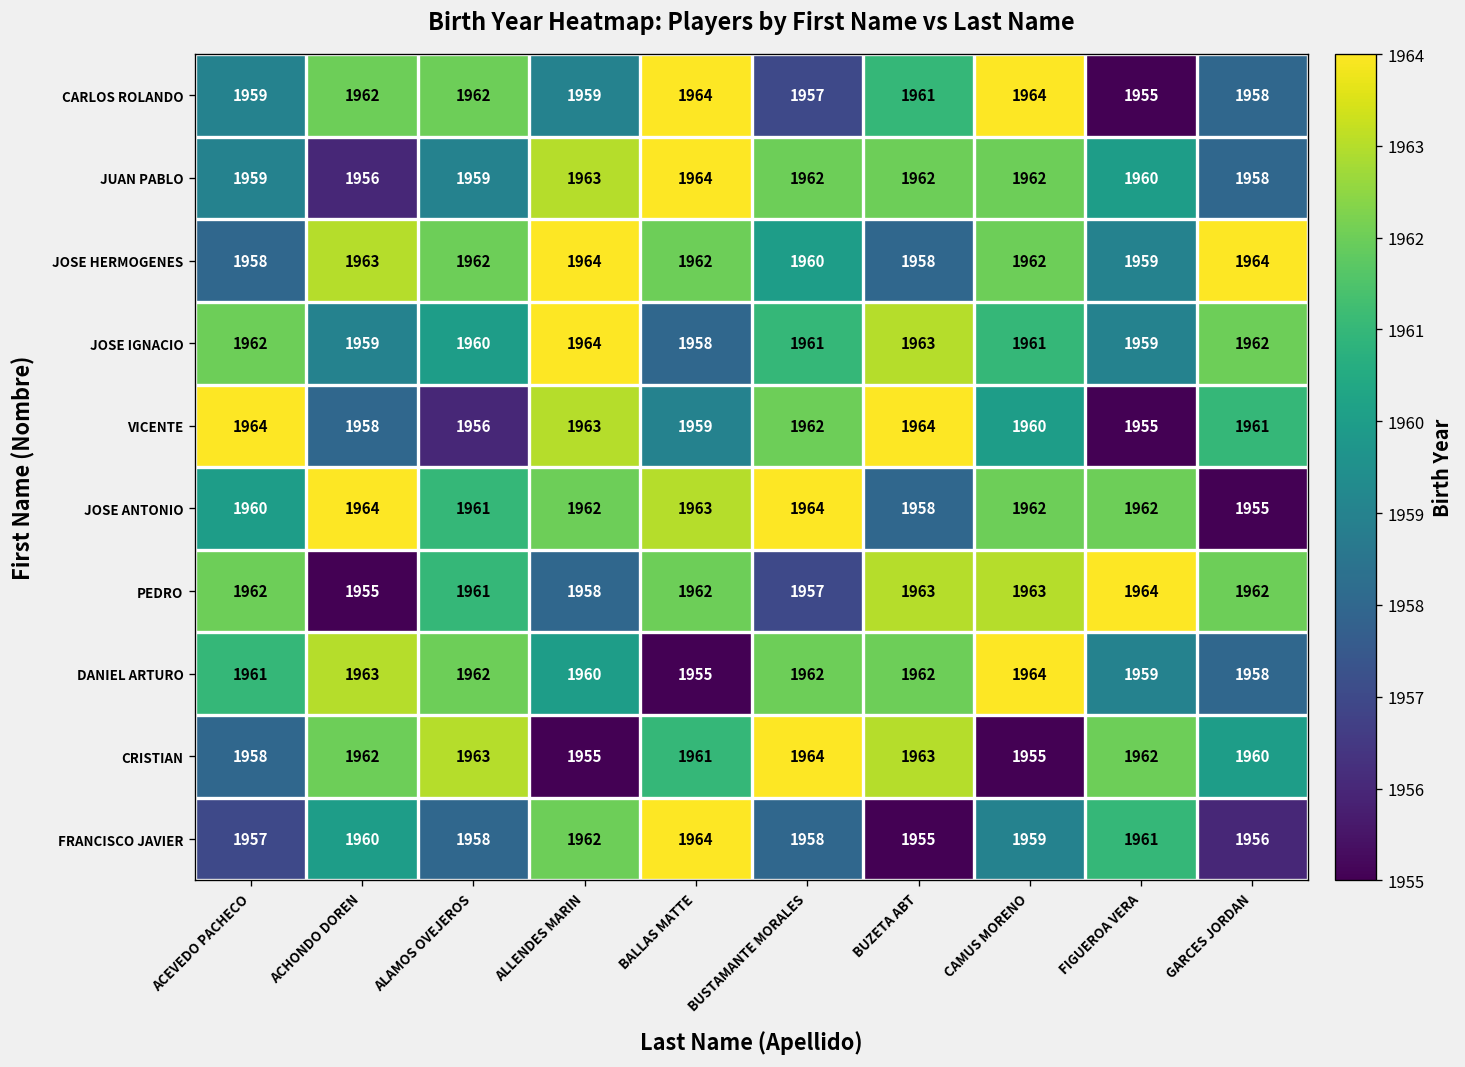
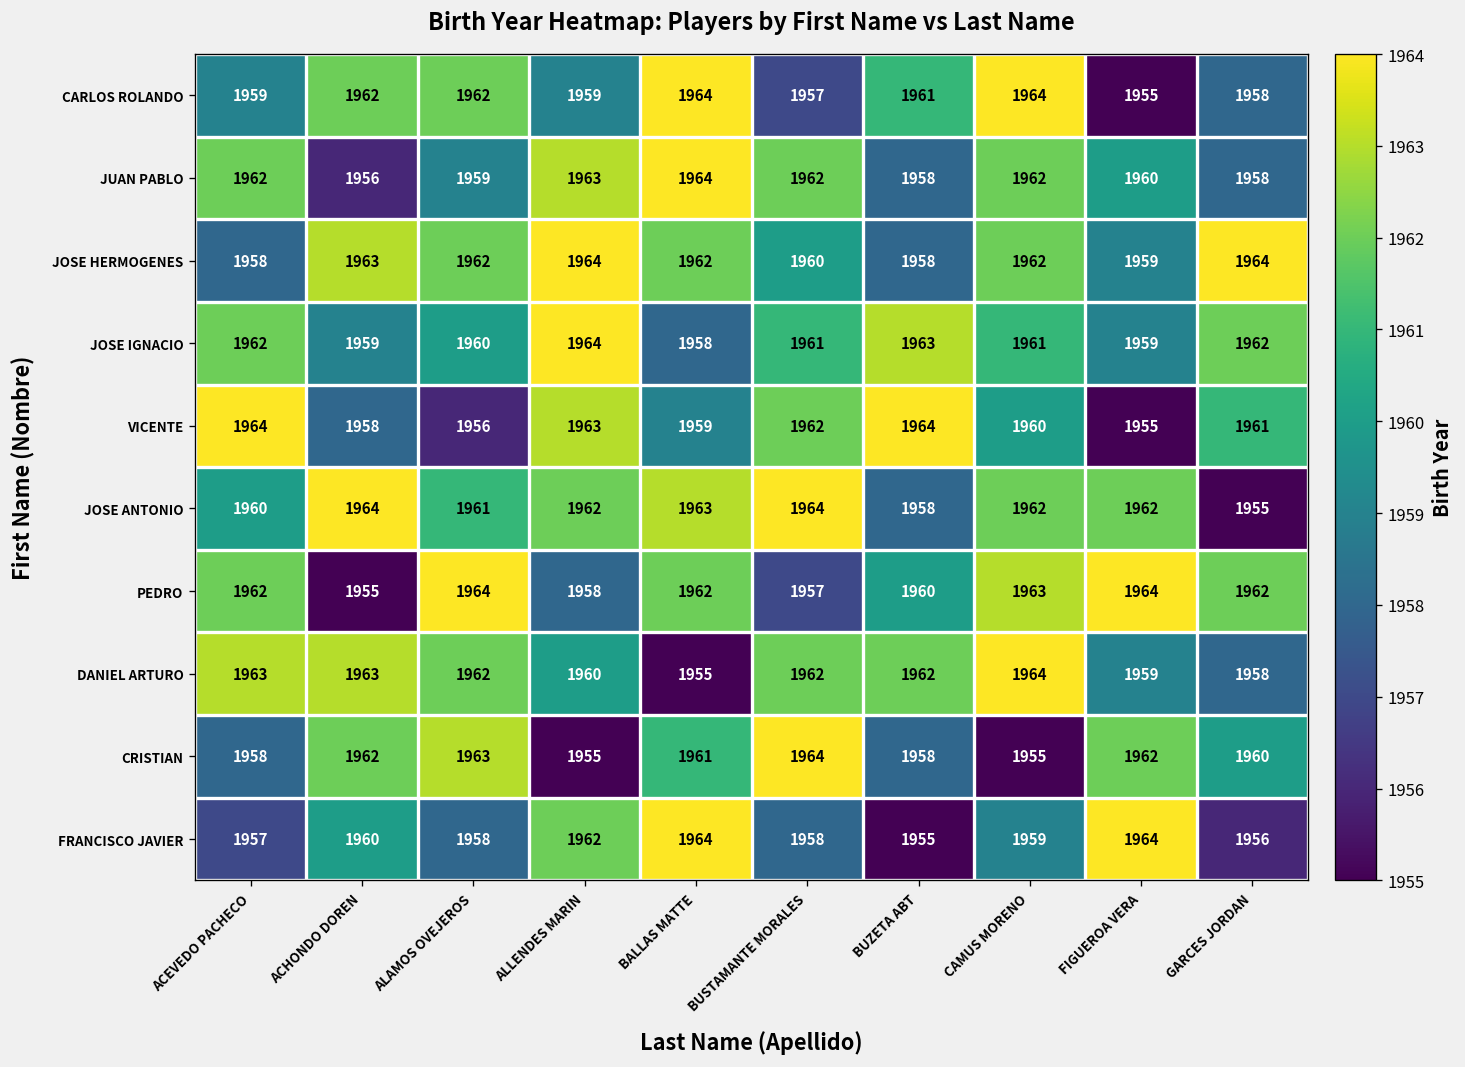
  {
    "CARLOS ROLANDO": {
      "ACEVEDO PACHECO": 1959,
      "ACHONDO DOREN": 1962,
      "ALAMOS OVEJEROS": 1962,
      "ALLENDES MARIN": 1959,
      "BALLAS MATTE": 1964,
      "BUSTAMANTE MORALES": 1957,
      "BUZETA ABT": 1961,
      "CAMUS MORENO": 1964,
      "FIGUEROA VERA": 1955,
      "GARCES JORDAN": 1958
    },
    "JUAN PABLO": {
-     "ACEVEDO PACHECO": 1959,
+     "ACEVEDO PACHECO": 1962,
      "ACHONDO DOREN": 1956,
      "ALAMOS OVEJEROS": 1959,
      "ALLENDES MARIN": 1963,
      "BALLAS MATTE": 1964,
      "BUSTAMANTE MORALES": 1962,
-     "BUZETA ABT": 1962,
+     "BUZETA ABT": 1958,
      "CAMUS MORENO": 1962,
      "FIGUEROA VERA": 1960,
      "GARCES JORDAN": 1958
    },
    "JOSE HERMOGENES": {
      "ACEVEDO PACHECO": 1958,
      "ACHONDO DOREN": 1963,
      "ALAMOS OVEJEROS": 1962,
      "ALLENDES MARIN": 1964,
      "BALLAS MATTE": 1962,
      "BUSTAMANTE MORALES": 1960,
      "BUZETA ABT": 1958,
      "CAMUS MORENO": 1962,
      "FIGUEROA VERA": 1959,
      "GARCES JORDAN": 1964
    },
    "JOSE IGNACIO": {
      "ACEVEDO PACHECO": 1962,
      "ACHONDO DOREN": 1959,
      "ALAMOS OVEJEROS": 1960,
      "ALLENDES MARIN": 1964,
      "BALLAS MATTE": 1958,
      "BUSTAMANTE MORALES": 1961,
      "BUZETA ABT": 1963,
      "CAMUS MORENO": 1961,
      "FIGUEROA VERA": 1959,
      "GARCES JORDAN": 1962
    },
    "VICENTE": {
      "ACEVEDO PACHECO": 1964,
      "ACHONDO DOREN": 1958,
      "ALAMOS OVEJEROS": 1956,
      "ALLENDES MARIN": 1963,
      "BALLAS MATTE": 1959,
      "BUSTAMANTE MORALES": 1962,
      "BUZETA ABT": 1964,
      "CAMUS MORENO": 1960,
      "FIGUEROA VERA": 1955,
      "GARCES JORDAN": 1961
    },
    "JOSE ANTONIO": {
      "ACEVEDO PACHECO": 1960,
      "ACHONDO DOREN": 1964,
      "ALAMOS OVEJEROS": 1961,
      "ALLENDES MARIN": 1962,
      "BALLAS MATTE": 1963,
      "BUSTAMANTE MORALES": 1964,
      "BUZETA ABT": 1958,
      "CAMUS MORENO": 1962,
      "FIGUEROA VERA": 1962,
      "GARCES JORDAN": 1955
    },
    "PEDRO": {
      "ACEVEDO PACHECO": 1962,
      "ACHONDO DOREN": 1955,
-     "ALAMOS OVEJEROS": 1961,
+     "ALAMOS OVEJEROS": 1964,
      "ALLENDES MARIN": 1958,
      "BALLAS MATTE": 1962,
      "BUSTAMANTE MORALES": 1957,
-     "BUZETA ABT": 1963,
+     "BUZETA ABT": 1960,
      "CAMUS MORENO": 1963,
      "FIGUEROA VERA": 1964,
      "GARCES JORDAN": 1962
    },
    "DANIEL ARTURO": {
-     "ACEVEDO PACHECO": 1961,
+     "ACEVEDO PACHECO": 1963,
      "ACHONDO DOREN": 1963,
      "ALAMOS OVEJEROS": 1962,
      "ALLENDES MARIN": 1960,
      "BALLAS MATTE": 1955,
      "BUSTAMANTE MORALES": 1962,
      "BUZETA ABT": 1962,
      "CAMUS MORENO": 1964,
      "FIGUEROA VERA": 1959,
      "GARCES JORDAN": 1958
    },
    "CRISTIAN": {
      "ACEVEDO PACHECO": 1958,
      "ACHONDO DOREN": 1962,
      "ALAMOS OVEJEROS": 1963,
      "ALLENDES MARIN": 1955,
      "BALLAS MATTE": 1961,
      "BUSTAMANTE MORALES": 1964,
-     "BUZETA ABT": 1963,
+     "BUZETA ABT": 1958,
      "CAMUS MORENO": 1955,
      "FIGUEROA VERA": 1962,
      "GARCES JORDAN": 1960
    },
    "FRANCISCO JAVIER": {
      "ACEVEDO PACHECO": 1957,
      "ACHONDO DOREN": 1960,
      "ALAMOS OVEJEROS": 1958,
      "ALLENDES MARIN": 1962,
      "BALLAS MATTE": 1964,
      "BUSTAMANTE MORALES": 1958,
      "BUZETA ABT": 1955,
      "CAMUS MORENO": 1959,
-     "FIGUEROA VERA": 1961,
+     "FIGUEROA VERA": 1964,
      "GARCES JORDAN": 1956
    }
  }
